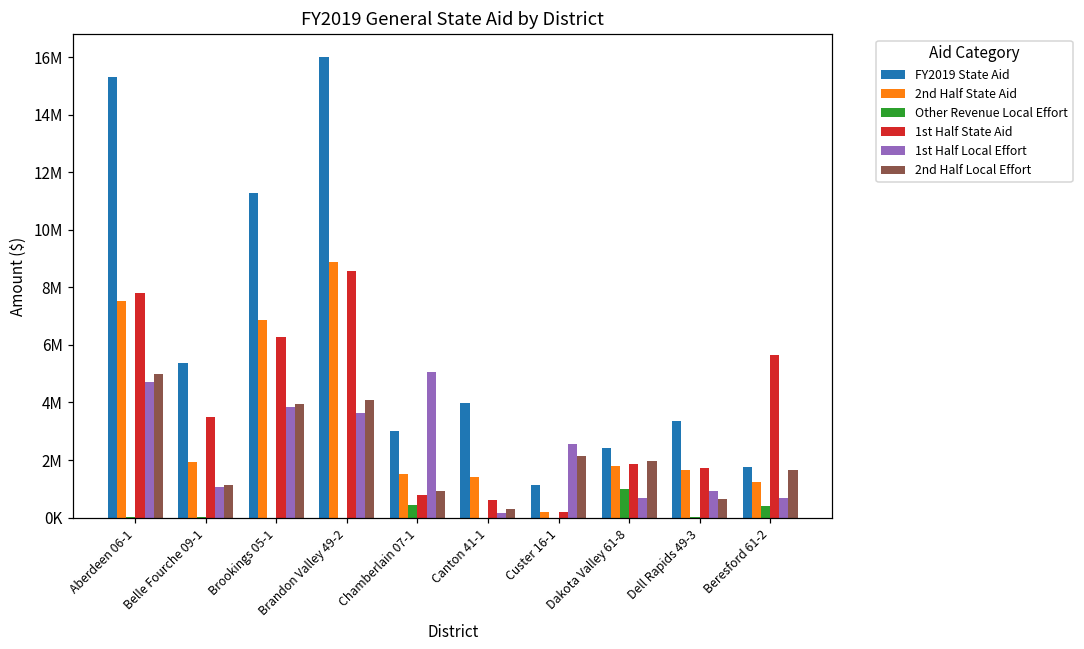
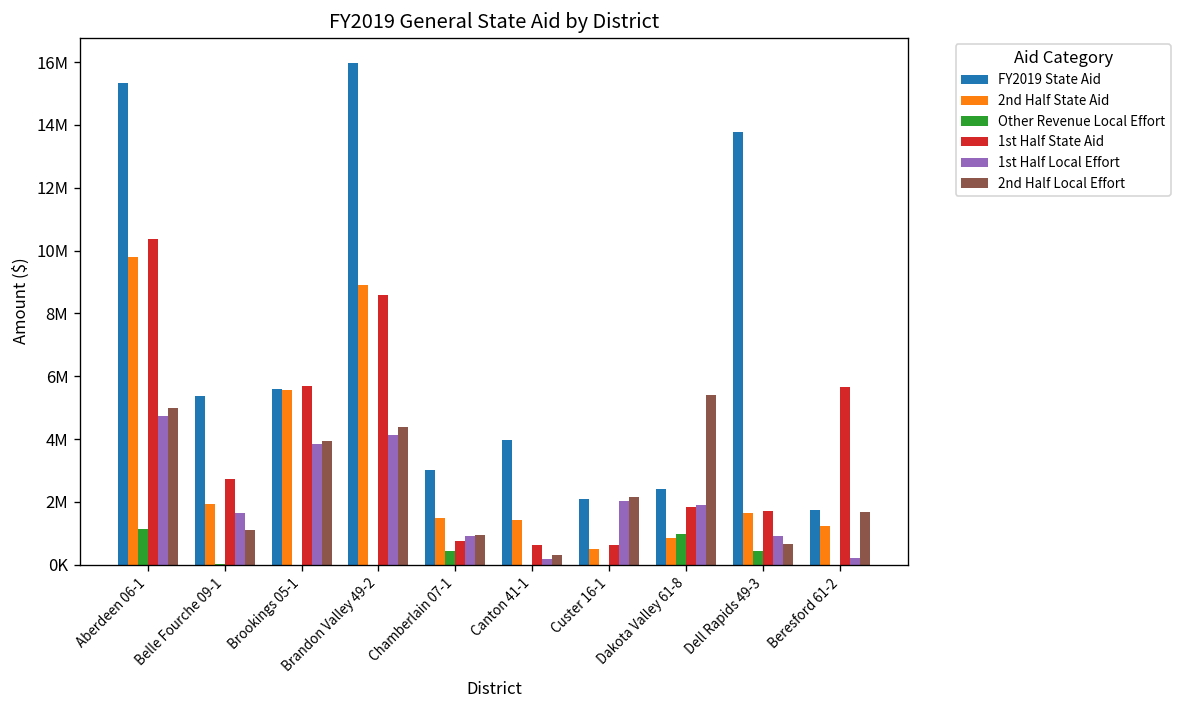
  {
    "FY2019 State Aid": {
      "Aberdeen 06-1": 15300000,
      "Belle Fourche 09-1": 5400000,
-     "Brookings 05-1": 11300000,
+     "Brookings 05-1": 5600000,
      "Brandon Valley 49-2": 16000000,
      "Chamberlain 07-1": 3000000,
      "Canton 41-1": 4000000,
-     "Custer 16-1": 1100000,
+     "Custer 16-1": 2100000,
      "Dakota Valley 61-8": 2400000,
-     "Dell Rapids 49-3": 3400000,
+     "Dell Rapids 49-3": 13800000,
      "Beresford 61-2": 1700000
    },
    "2nd Half State Aid": {
-     "Aberdeen 06-1": 7500000,
+     "Aberdeen 06-1": 9800000,
      "Belle Fourche 09-1": 1900000,
-     "Brookings 05-1": 6900000,
+     "Brookings 05-1": 5600000,
      "Brandon Valley 49-2": 8900000,
      "Chamberlain 07-1": 1500000,
      "Canton 41-1": 1400000,
-     "Custer 16-1": 200000,
-     "Dakota Valley 61-8": 1800000,
+     "Custer 16-1": 500000,
+     "Dakota Valley 61-8": 800000,
      "Dell Rapids 49-3": 1600000,
      "Beresford 61-2": 1200000
    },
    "Other Revenue Local Effort": {
-     "Aberdeen 06-1": 0,
+     "Aberdeen 06-1": 1100000,
      "Brookings 05-1": 0,
      "Brandon Valley 49-2": 0,
      "Chamberlain 07-1": 400000,
      "Canton 41-1": 0,
      "Custer 16-1": 0,
      "Dakota Valley 61-8": 1000000,
-     "Dell Rapids 49-3": 0,
-     "Beresford 61-2": 400000
+     "Dell Rapids 49-3": 400000,
+     "Beresford 61-2": 0
    },
    "1st Half State Aid": {
-     "Aberdeen 06-1": 7800000,
-     "Belle Fourche 09-1": 3500000,
-     "Brookings 05-1": 6300000,
+     "Aberdeen 06-1": 10400000,
+     "Belle Fourche 09-1": 2700000,
+     "Brookings 05-1": 5700000,
      "Brandon Valley 49-2": 8600000,
      "Chamberlain 07-1": 800000,
      "Canton 41-1": 600000,
-     "Custer 16-1": 200000,
+     "Custer 16-1": 600000,
      "Dakota Valley 61-8": 1800000,
      "Dell Rapids 49-3": 1700000,
      "Beresford 61-2": 5700000
    },
    "1st Half Local Effort": {
      "Aberdeen 06-1": 4700000,
-     "Belle Fourche 09-1": 1100000,
+     "Belle Fourche 09-1": 1600000,
      "Brookings 05-1": 3800000,
-     "Brandon Valley 49-2": 3600000,
-     "Chamberlain 07-1": 5100000,
+     "Brandon Valley 49-2": 4100000,
+     "Chamberlain 07-1": 900000,
      "Canton 41-1": 200000,
-     "Custer 16-1": 2500000,
-     "Dakota Valley 61-8": 700000,
+     "Custer 16-1": 2000000,
+     "Dakota Valley 61-8": 1900000,
      "Dell Rapids 49-3": 900000,
-     "Beresford 61-2": 700000
+     "Beresford 61-2": 200000
    },
    "2nd Half Local Effort": {
      "Aberdeen 06-1": 5000000,
      "Belle Fourche 09-1": 1100000,
      "Brookings 05-1": 4000000,
-     "Brandon Valley 49-2": 4100000,
+     "Brandon Valley 49-2": 4400000,
      "Chamberlain 07-1": 900000,
      "Canton 41-1": 300000,
      "Custer 16-1": 2200000,
-     "Dakota Valley 61-8": 2000000,
+     "Dakota Valley 61-8": 5400000,
      "Dell Rapids 49-3": 700000,
      "Beresford 61-2": 1700000
    }
  }
